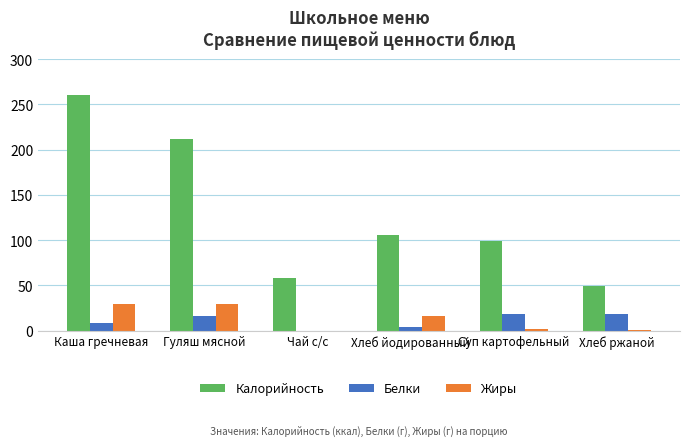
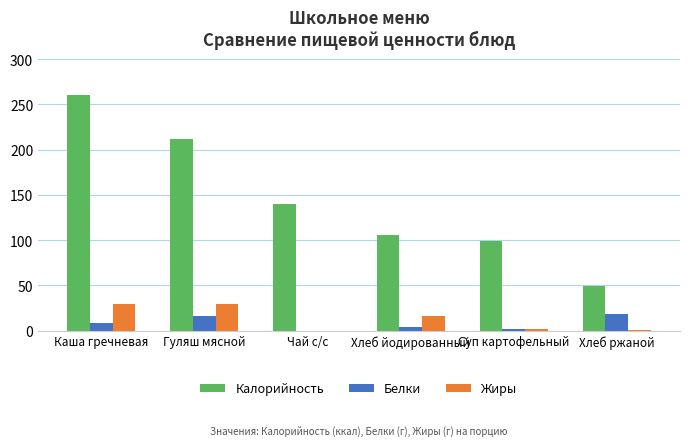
  {
    "Калорийность": {
      "Каша гречневая": 260,
      "Гуляш мясной": 210,
-     "Чай с/с": 60,
+     "Чай с/с": 140,
      "Хлеб йодированный": 110,
      "Суп картофельный": 100,
      "Хлеб ржаной": 50
    },
    "Белки": {
      "Каша гречневая": 10,
      "Гуляш мясной": 20,
      "Хлеб йодированный": 0,
-     "Суп картофельный": 20,
+     "Суп картофельный": 0,
      "Хлеб ржаной": 20
    },
    "Жиры": {
      "Каша гречневая": 30,
      "Гуляш мясной": 30,
      "Чай с/с": 0,
      "Хлеб йодированный": 20
    }
  }
